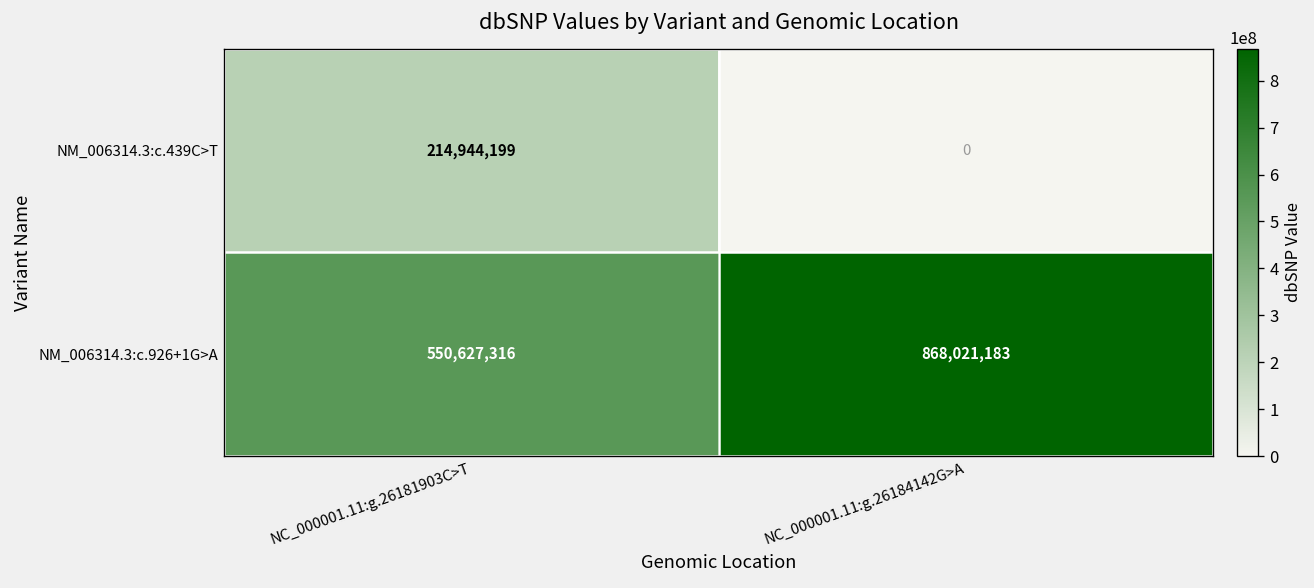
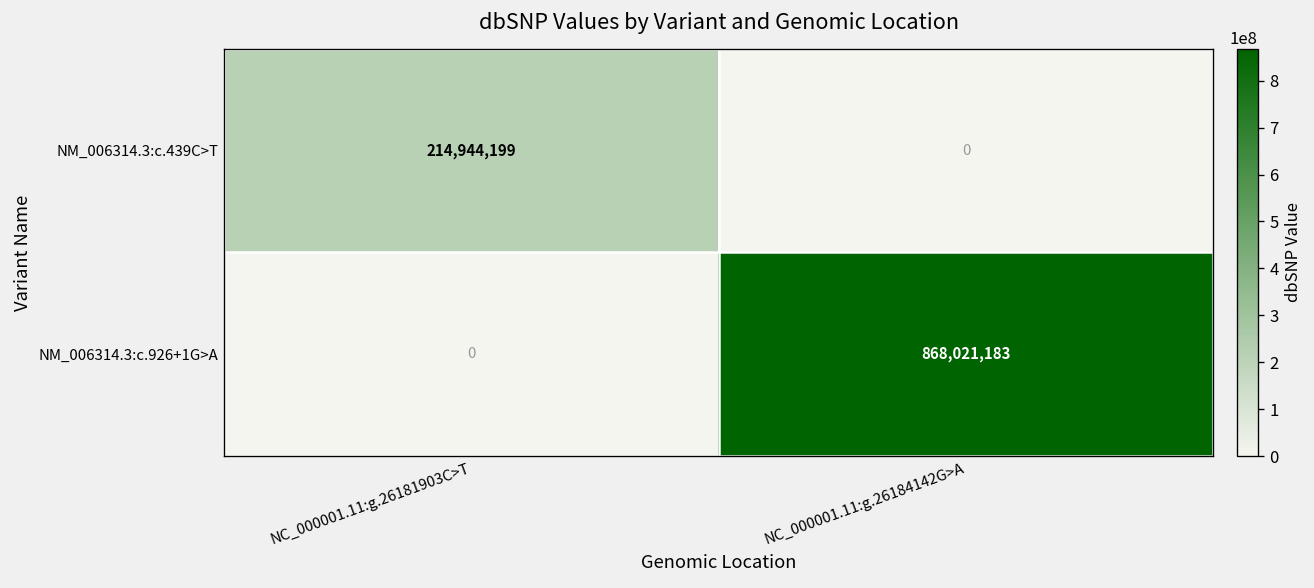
  {
    "NM_006314.3:c.439C>T": {
      "NC_000001.11:g.26181903C>T": "214,944,199",
      "NC_000001.11:g.26184142G>A": "0"
    },
    "NM_006314.3:c.926+1G>A": {
-     "NC_000001.11:g.26181903C>T": "550,627,316",
+     "NC_000001.11:g.26181903C>T": "0",
      "NC_000001.11:g.26184142G>A": "868,021,183"
    }
  }
